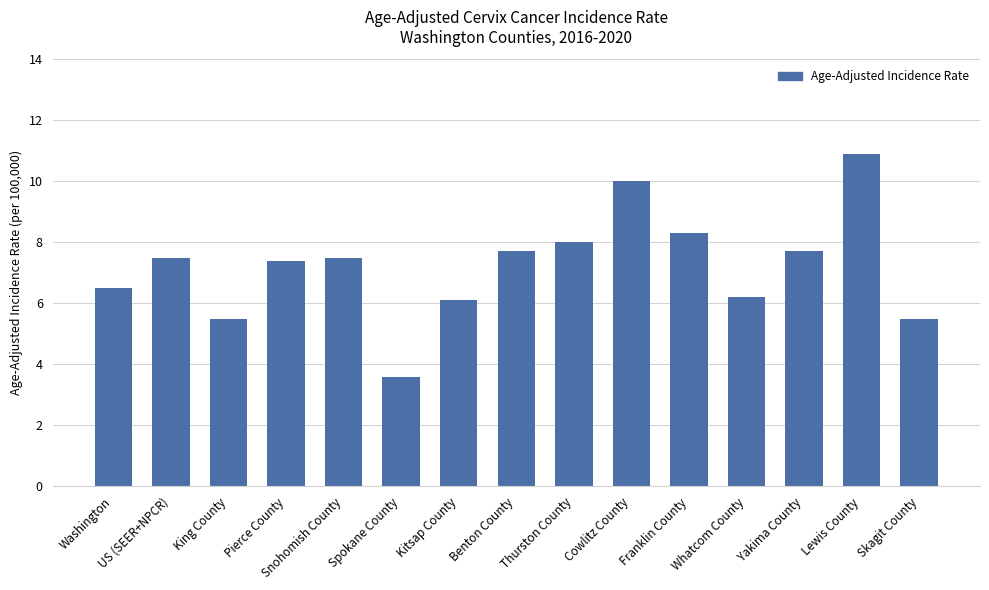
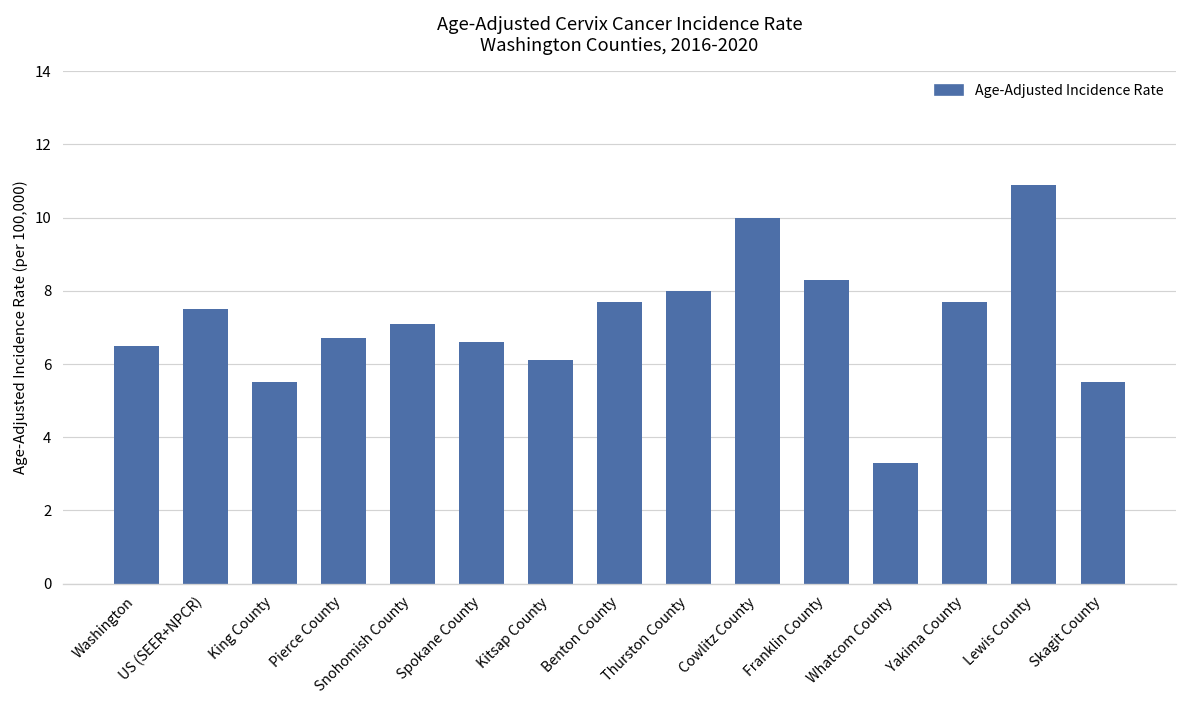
  {
    "Washington": 6.5,
    "US (SEER+NPCR)": 7.5,
    "King County": 5.5,
-   "Pierce County": 7.4,
-   "Snohomish County": 7.5,
-   "Spokane County": 3.6,
+   "Pierce County": 6.7,
+   "Snohomish County": 7.1,
+   "Spokane County": 6.6,
    "Kitsap County": 6.1,
    "Benton County": 7.7,
    "Thurston County": 8.0,
    "Cowlitz County": 10.0,
    "Franklin County": 8.3,
-   "Whatcom County": 6.2,
+   "Whatcom County": 3.3,
    "Yakima County": 7.7,
    "Lewis County": 10.9,
    "Skagit County": 5.5
  }
